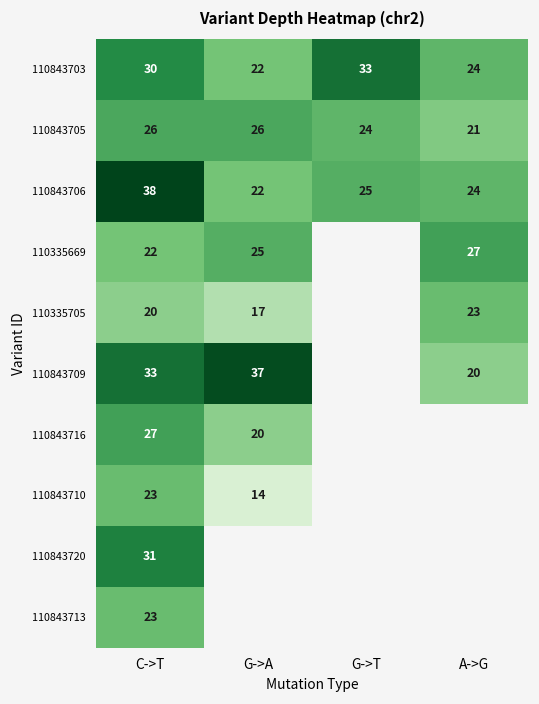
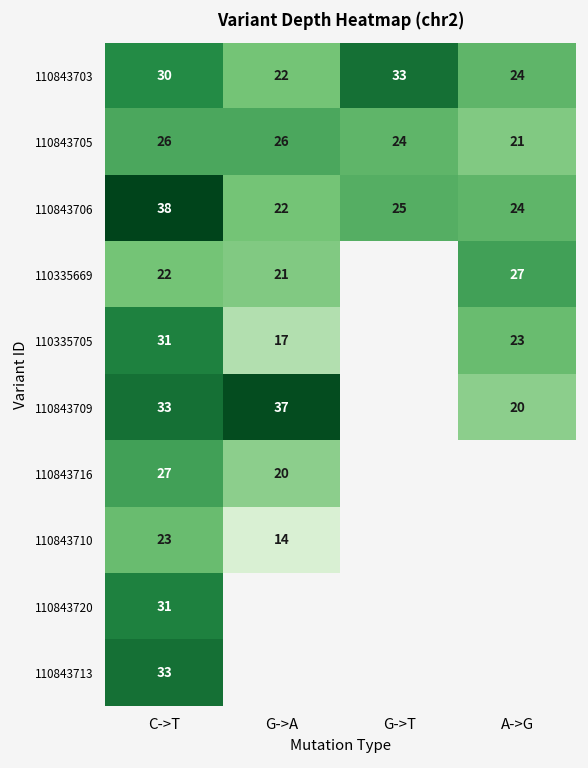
  {
    "110843703": {
      "C->T": 30,
      "G->A": 22,
      "G->T": 33,
      "A->G": 24
    },
    "110843705": {
      "C->T": 26,
      "G->A": 26,
      "G->T": 24,
      "A->G": 21
    },
    "110843706": {
      "C->T": 38,
      "G->A": 22,
      "G->T": 25,
      "A->G": 24
    },
    "110335669": {
      "C->T": 22,
-     "G->A": 25,
+     "G->A": 21,
      "A->G": 27
    },
    "110335705": {
-     "C->T": 20,
+     "C->T": 31,
      "G->A": 17,
      "A->G": 23
    },
    "110843709": {
      "C->T": 33,
      "G->A": 37,
      "A->G": 20
    },
    "110843716": {
      "C->T": 27,
      "G->A": 20
    },
    "110843710": {
      "C->T": 23,
      "G->A": 14
    },
    "110843720": {
      "C->T": 31
    },
    "110843713": {
-     "C->T": 23
+     "C->T": 33
    }
  }
